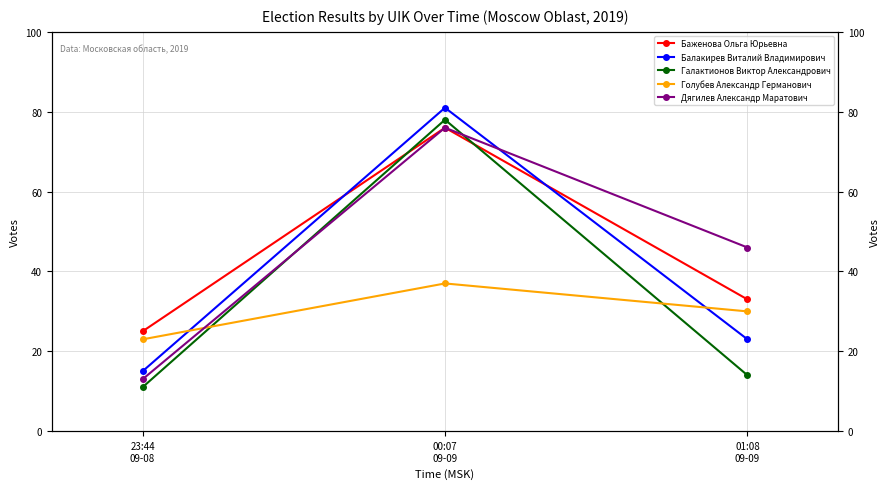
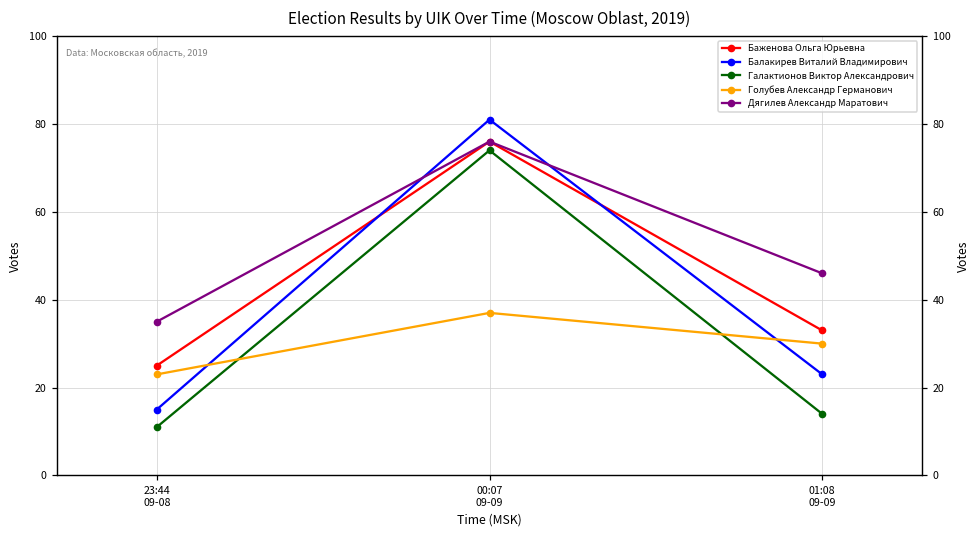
  {
    "Баженова Ольга Юрьевна": {
      "23:44 09-08": 25,
      "01:08 09-09": 33
    },
    "Балакирев Виталий Владимирович": {
      "23:44 09-08": 15,
      "00:07 09-09": 81,
      "01:08 09-09": 23
    },
    "Галактионов Виктор Александрович": {
      "23:44 09-08": 11,
-     "00:07 09-09": 78,
+     "00:07 09-09": 74,
      "01:08 09-09": 14
    },
    "Голубев Александр Германович": {
      "23:44 09-08": 23,
      "00:07 09-09": 37,
      "01:08 09-09": 30
    },
    "Дягилев Александр Маратович": {
-     "23:44 09-08": 13,
+     "23:44 09-08": 35,
      "01:08 09-09": 46
    }
  }
